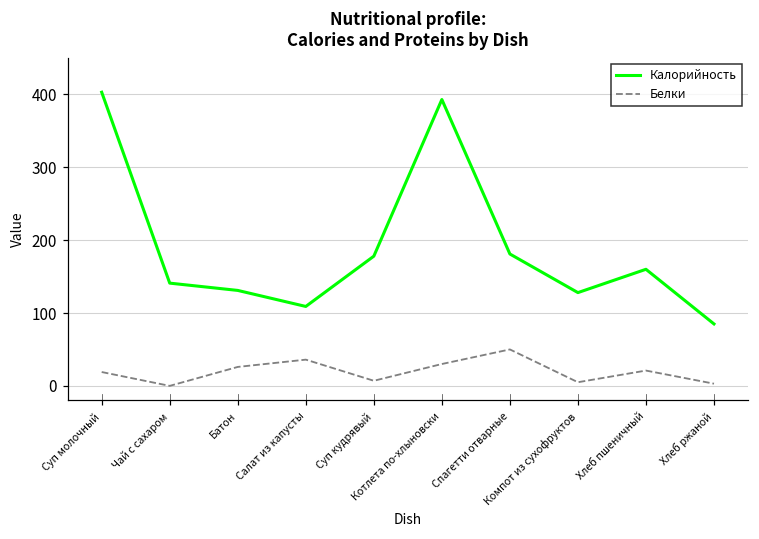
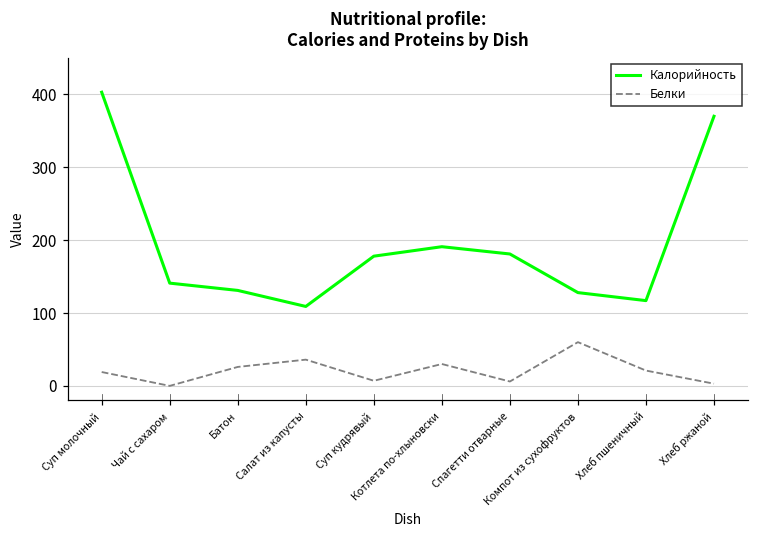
  {
    "Калорийность": {
      "Суп молочный": 400,
      "Чай с сахаром": 140,
      "Батон": 130,
      "Салат из капусты": 110,
      "Суп кудрявый": 180,
-     "Котлета по-хлыновски": 390,
+     "Котлета по-хлыновски": 190,
      "Спагетти отварные": 180,
      "Компот из сухофруктов": 130,
-     "Хлеб пшеничный": 160,
-     "Хлеб ржаной": 90
+     "Хлеб пшеничный": 120,
+     "Хлеб ржаной": 370
    },
    "Белки": {
      "Суп молочный": 20,
      "Чай с сахаром": 0,
      "Батон": 30,
      "Салат из капусты": 40,
      "Суп кудрявый": 10,
      "Котлета по-хлыновски": 30,
-     "Спагетти отварные": 50,
-     "Компот из сухофруктов": 10,
+     "Спагетти отварные": 10,
+     "Компот из сухофруктов": 60,
      "Хлеб пшеничный": 20,
      "Хлеб ржаной": 0
    }
  }
